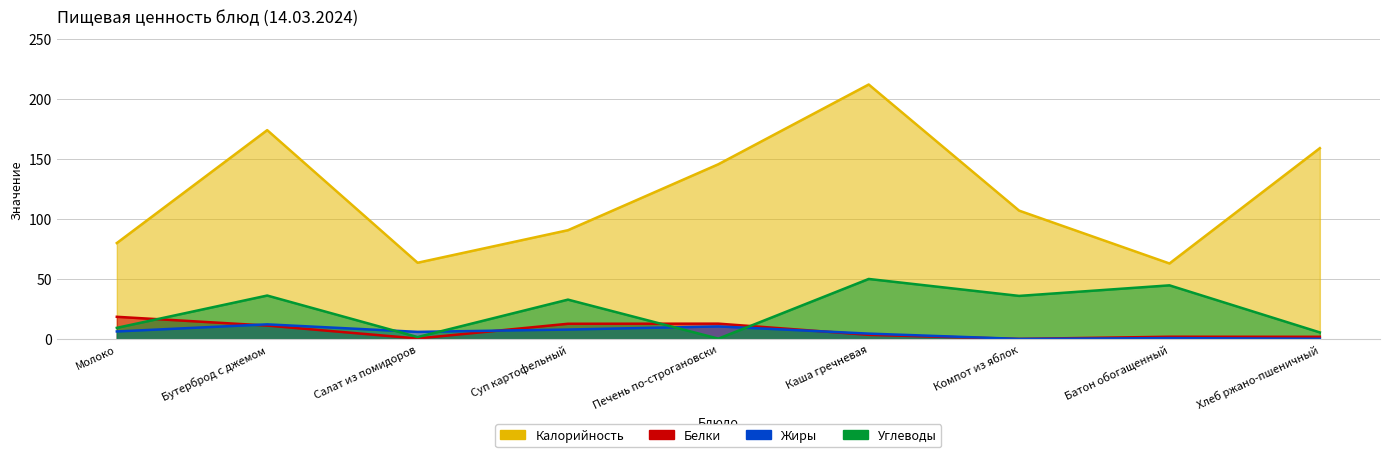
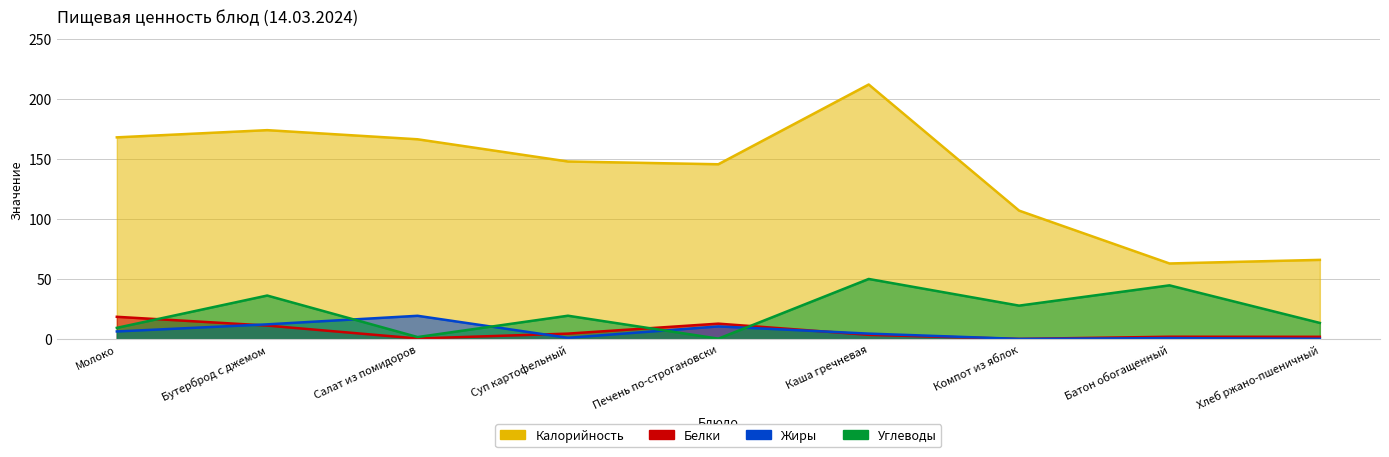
  {
    "Калорийность": {
-     "Молоко": 80,
+     "Молоко": 168,
      "Бутерброд с джемом": 174,
-     "Салат из помидоров": 64,
-     "Суп картофельный": 91,
+     "Салат из помидоров": 166,
+     "Суп картофельный": 148,
      "Печень по-строгановски": 146,
      "Каша гречневая": 212,
      "Компот из яблок": 107,
      "Батон обогащенный": 63,
-     "Хлеб ржано-пшеничный": 159
+     "Хлеб ржано-пшеничный": 66
    },
    "Белки": {
      "Молоко": 19,
-     "Суп картофельный": 13,
+     "Суп картофельный": 5,
      "Печень по-строгановски": 13
    },
    "Жиры": {
      "Молоко": 6,
-     "Салат из помидоров": 6,
-     "Суп картофельный": 8,
+     "Салат из помидоров": 19,
+     "Суп картофельный": 1,
      "Печень по-строгановски": 11
    },
    "Углеводы": {
      "Молоко": 9,
      "Бутерброд с джемом": 36,
-     "Суп картофельный": 33,
+     "Суп картофельный": 20,
      "Печень по-строгановски": 0,
      "Каша гречневая": 50,
-     "Компот из яблок": 36,
+     "Компот из яблок": 28,
      "Батон обогащенный": 45,
-     "Хлеб ржано-пшеничный": 6
+     "Хлеб ржано-пшеничный": 14
    }
  }
